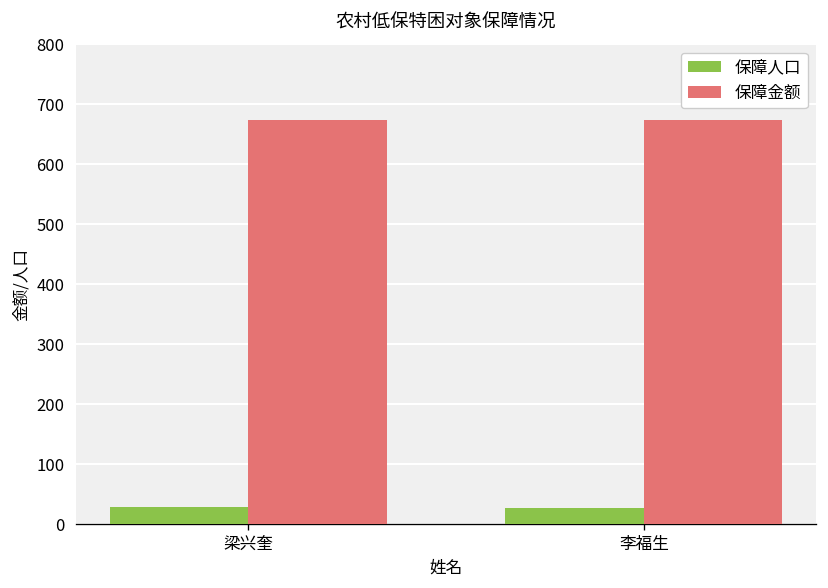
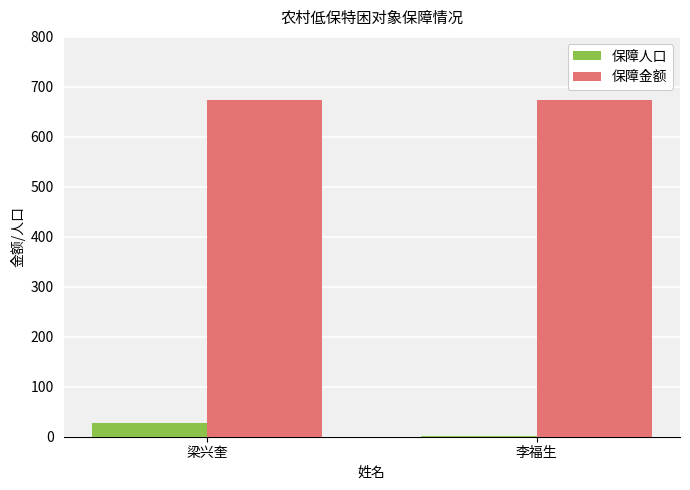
  {
    "保障人口": {
      "梁兴奎": 30,
-     "李福生": 30
+     "李福生": 0
    },
    "保障金额": {
      "梁兴奎": 670,
      "李福生": 670
    }
  }
